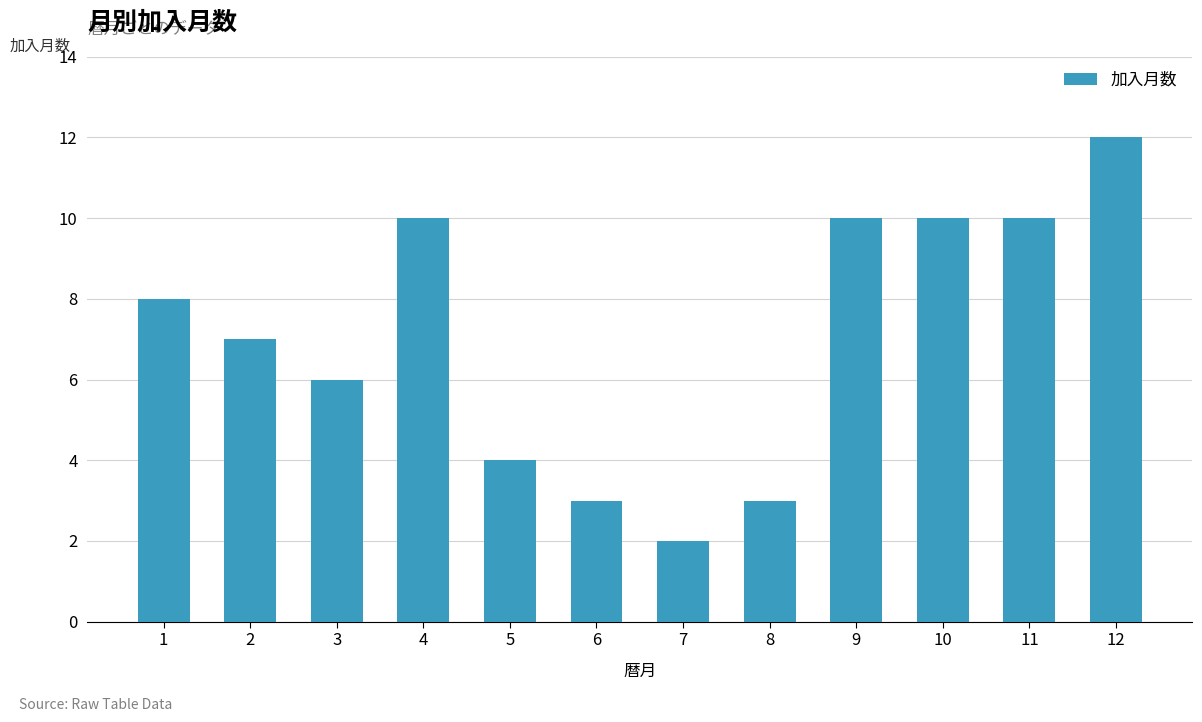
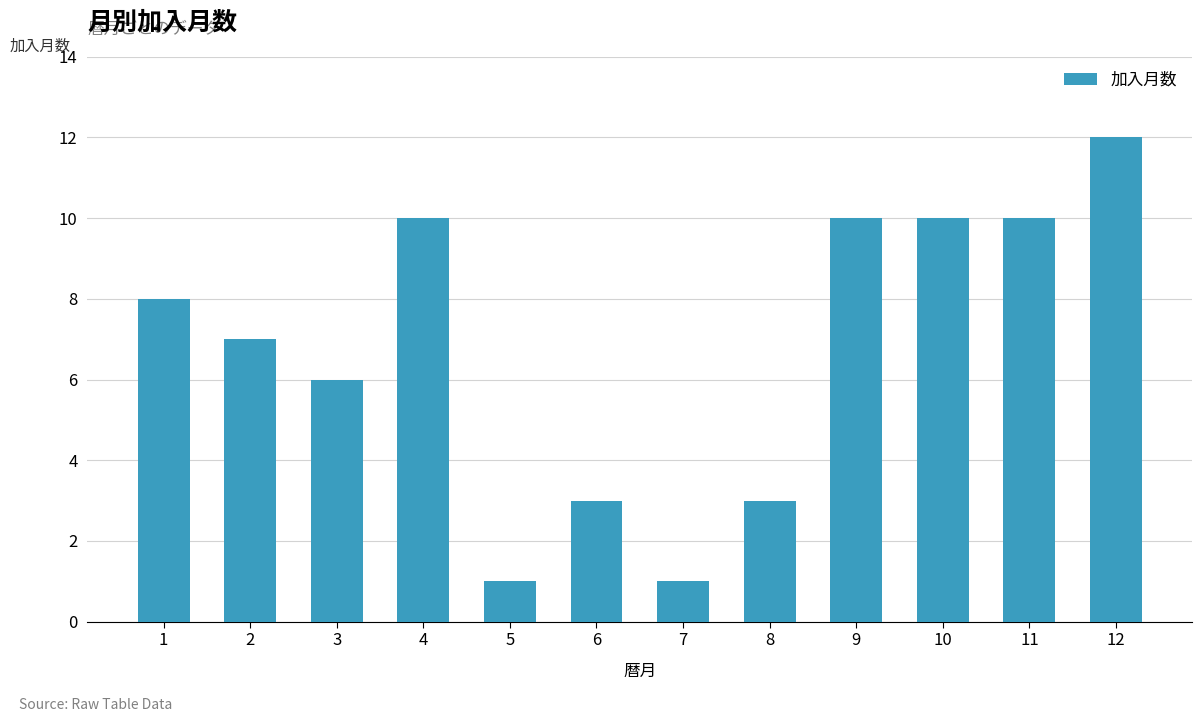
  {
    "1": 8,
    "2": 7,
    "3": 6,
    "4": 10,
-   "5": 4,
+   "5": 1,
    "6": 3,
-   "7": 2,
+   "7": 1,
    "8": 3,
    "9": 10,
    "10": 10,
    "11": 10,
    "12": 12
  }
